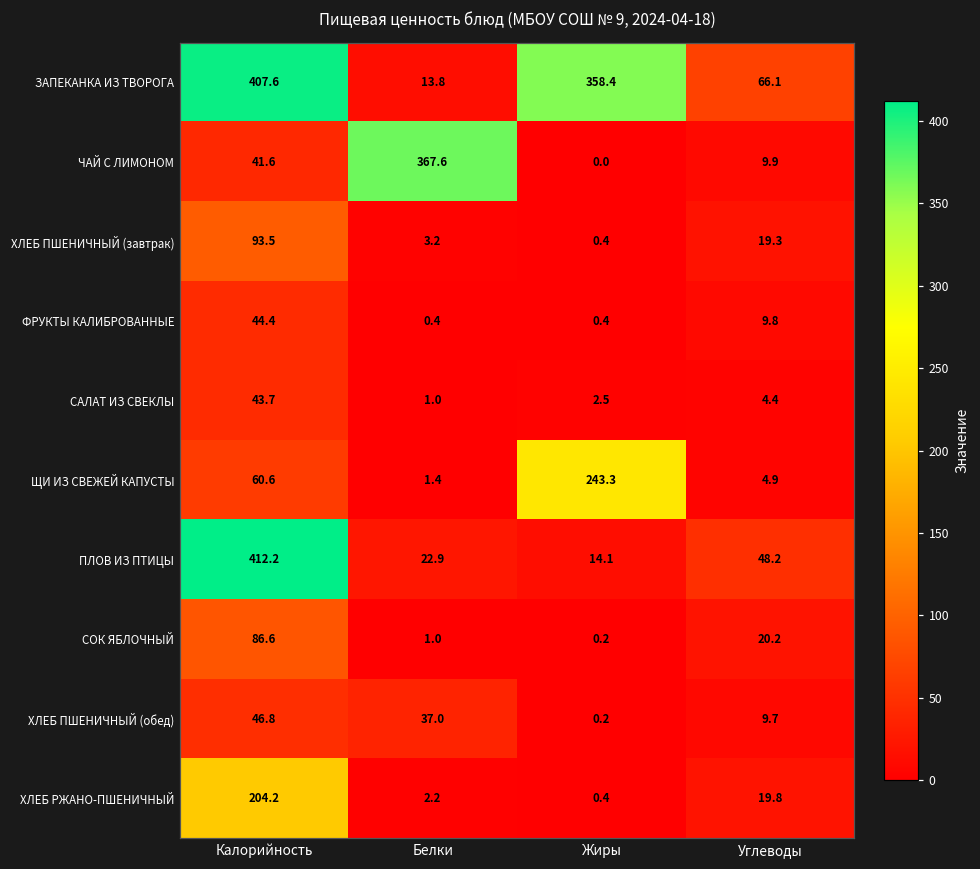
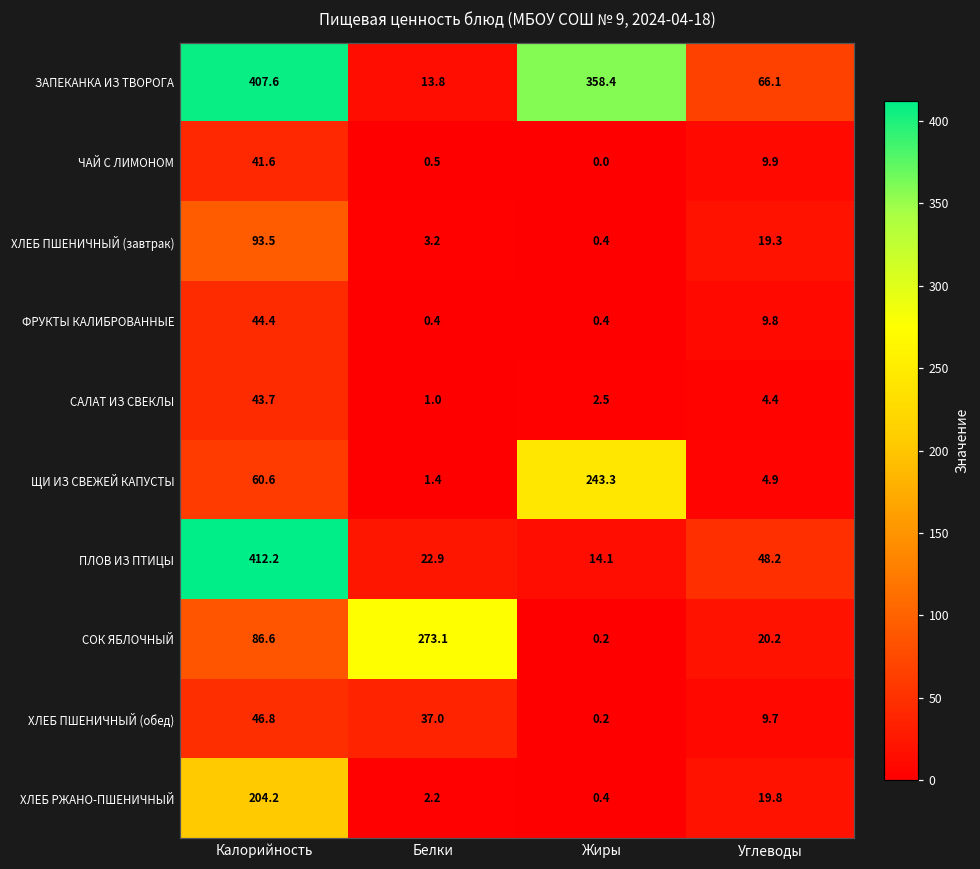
  {
    "ЗАПЕКАНКА ИЗ ТВОРОГА": {
      "Калорийность": 407.6,
      "Белки": 13.8,
      "Жиры": 358.4,
      "Углеводы": 66.1
    },
    "ЧАЙ С ЛИМОНОМ": {
      "Калорийность": 41.6,
-     "Белки": 367.6,
+     "Белки": 0.5,
      "Жиры": 0.0,
      "Углеводы": 9.9
    },
    "ХЛЕБ ПШЕНИЧНЫЙ (завтрак)": {
      "Калорийность": 93.5,
      "Белки": 3.2,
      "Жиры": 0.4,
      "Углеводы": 19.3
    },
    "ФРУКТЫ КАЛИБРОВАННЫЕ": {
      "Калорийность": 44.4,
      "Белки": 0.4,
      "Жиры": 0.4,
      "Углеводы": 9.8
    },
    "САЛАТ ИЗ СВЕКЛЫ": {
      "Калорийность": 43.7,
      "Белки": 1.0,
      "Жиры": 2.5,
      "Углеводы": 4.4
    },
    "ЩИ ИЗ СВЕЖЕЙ КАПУСТЫ": {
      "Калорийность": 60.6,
      "Белки": 1.4,
      "Жиры": 243.3,
      "Углеводы": 4.9
    },
    "ПЛОВ ИЗ ПТИЦЫ": {
      "Калорийность": 412.2,
      "Белки": 22.9,
      "Жиры": 14.1,
      "Углеводы": 48.2
    },
    "СОК ЯБЛОЧНЫЙ": {
      "Калорийность": 86.6,
-     "Белки": 1.0,
+     "Белки": 273.1,
      "Жиры": 0.2,
      "Углеводы": 20.2
    },
    "ХЛЕБ ПШЕНИЧНЫЙ (обед)": {
      "Калорийность": 46.8,
      "Белки": 37.0,
      "Жиры": 0.2,
      "Углеводы": 9.7
    },
    "ХЛЕБ РЖАНО-ПШЕНИЧНЫЙ": {
      "Калорийность": 204.2,
      "Белки": 2.2,
      "Жиры": 0.4,
      "Углеводы": 19.8
    }
  }
